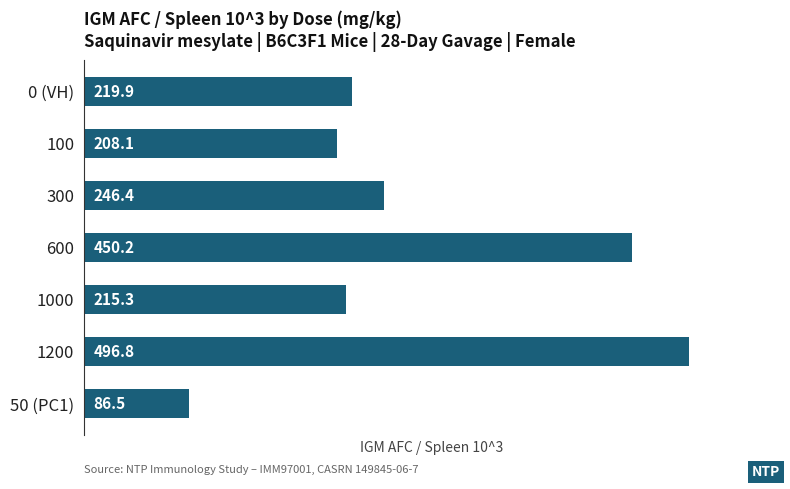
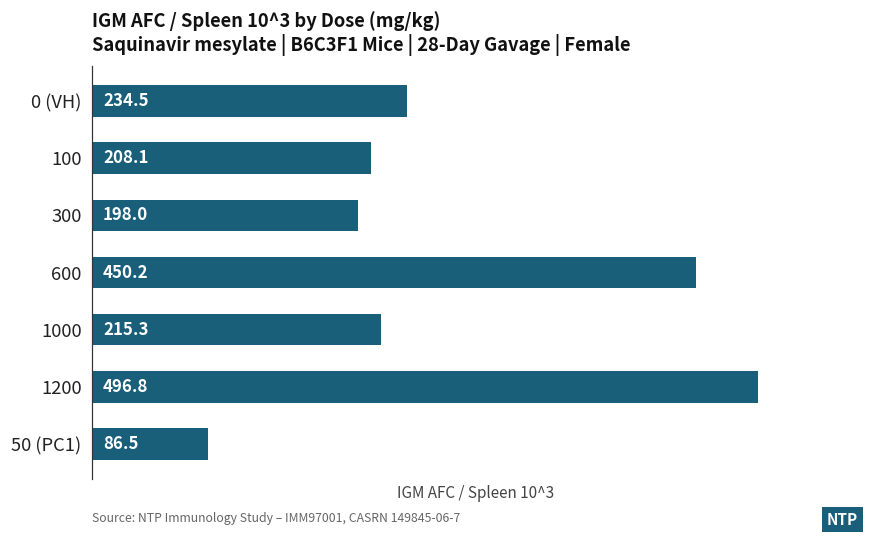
  {
-   "0 (VH)": 219.9,
+   "0 (VH)": 234.5,
    "100": 208.1,
-   "300": 246.4,
+   "300": 198.0,
    "600": 450.2,
    "1000": 215.3,
    "1200": 496.8,
    "50 (PC1)": 86.5
  }
